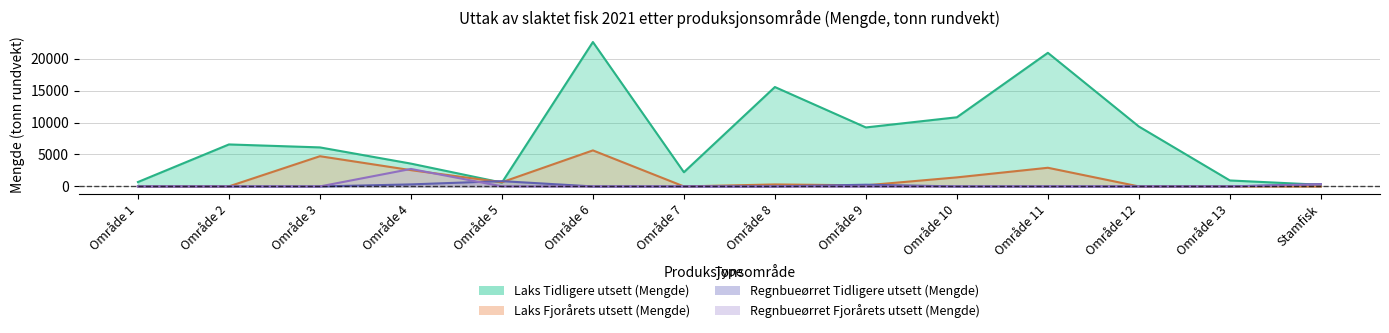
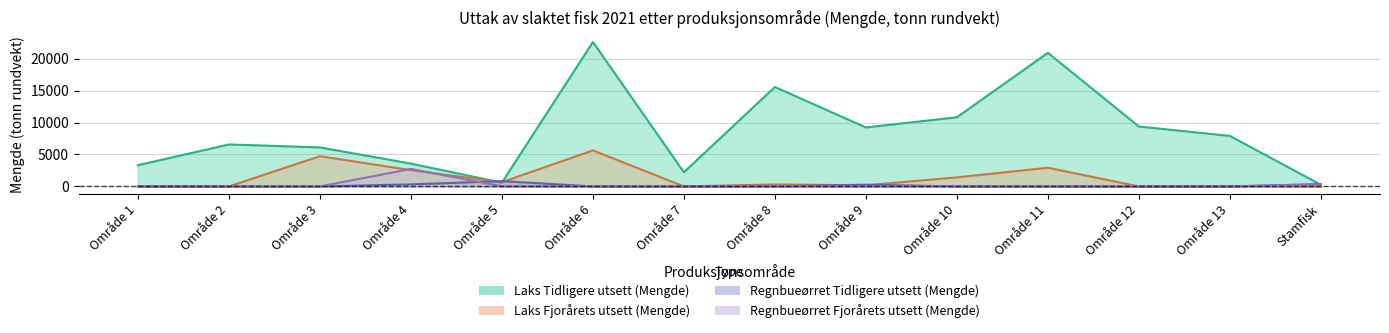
  {
    "Laks Tidligere utsett (Mengde)": {
-     "Område 1": 1000,
+     "Område 1": 3000,
      "Område 2": 7000,
      "Område 3": 6000,
      "Område 4": 4000,
      "Område 6": 23000,
      "Område 7": 2000,
      "Område 8": 16000,
      "Område 9": 9000,
      "Område 10": 11000,
      "Område 11": 21000,
      "Område 12": 9000,
-     "Område 13": 1000
+     "Område 13": 8000
    },
    "Laks Fjorårets utsett (Mengde)": {
      "Område 3": 5000,
      "Område 6": 6000,
      "Område 10": 1000,
      "Område 11": 3000
    }
  }
